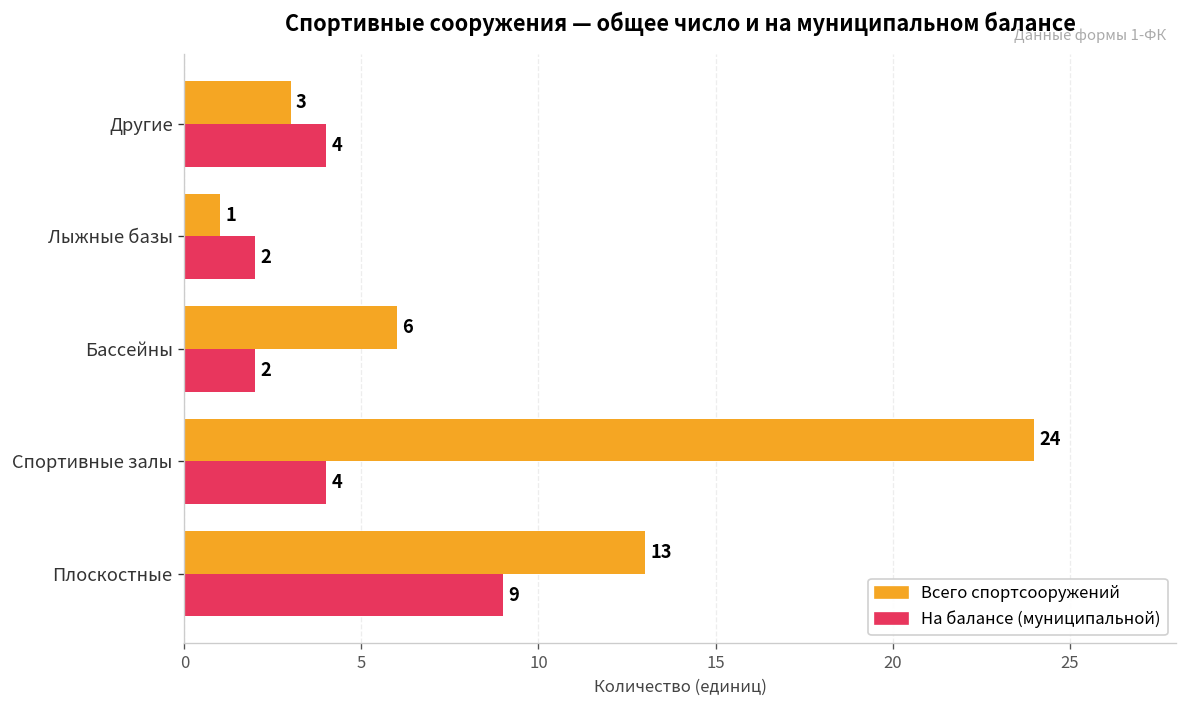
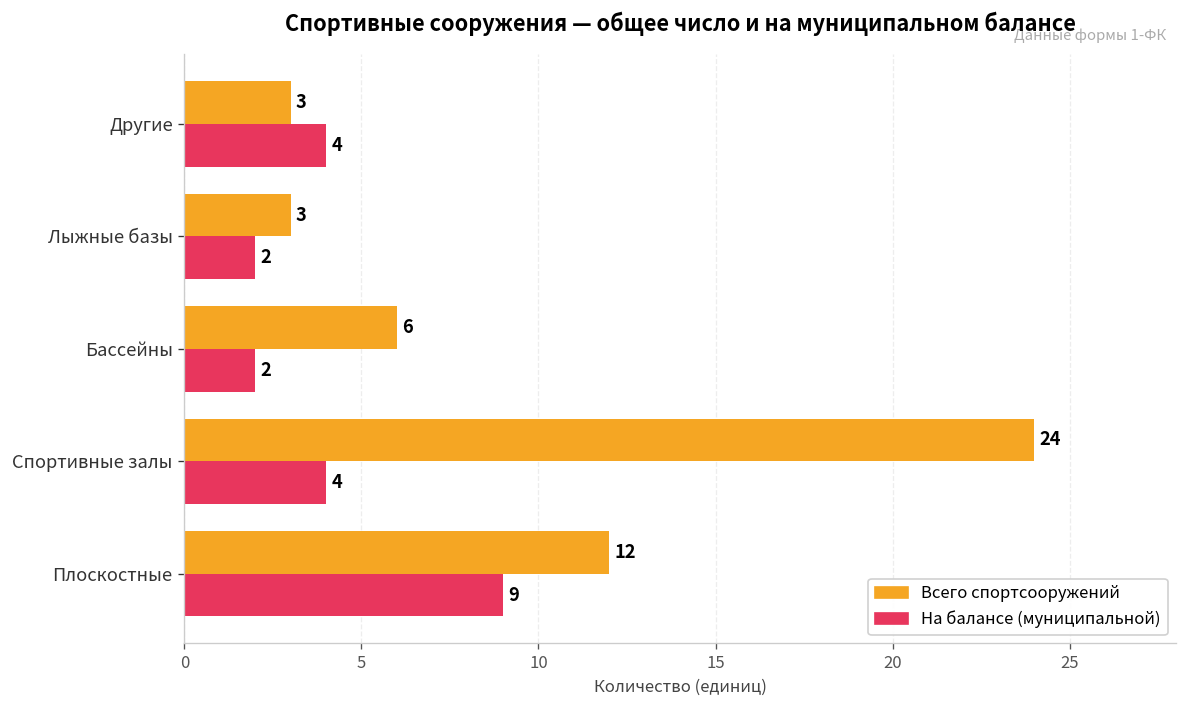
  {
    "Всего спортсооружений": {
      "Другие": 3,
-     "Лыжные базы": 1,
+     "Лыжные базы": 3,
      "Бассейны": 6,
      "Спортивные залы": 24,
-     "Плоскостные": 13
+     "Плоскостные": 12
    },
    "На балансе (муниципальной)": {
      "Другие": 4,
      "Лыжные базы": 2,
      "Бассейны": 2,
      "Спортивные залы": 4,
      "Плоскостные": 9
    }
  }
